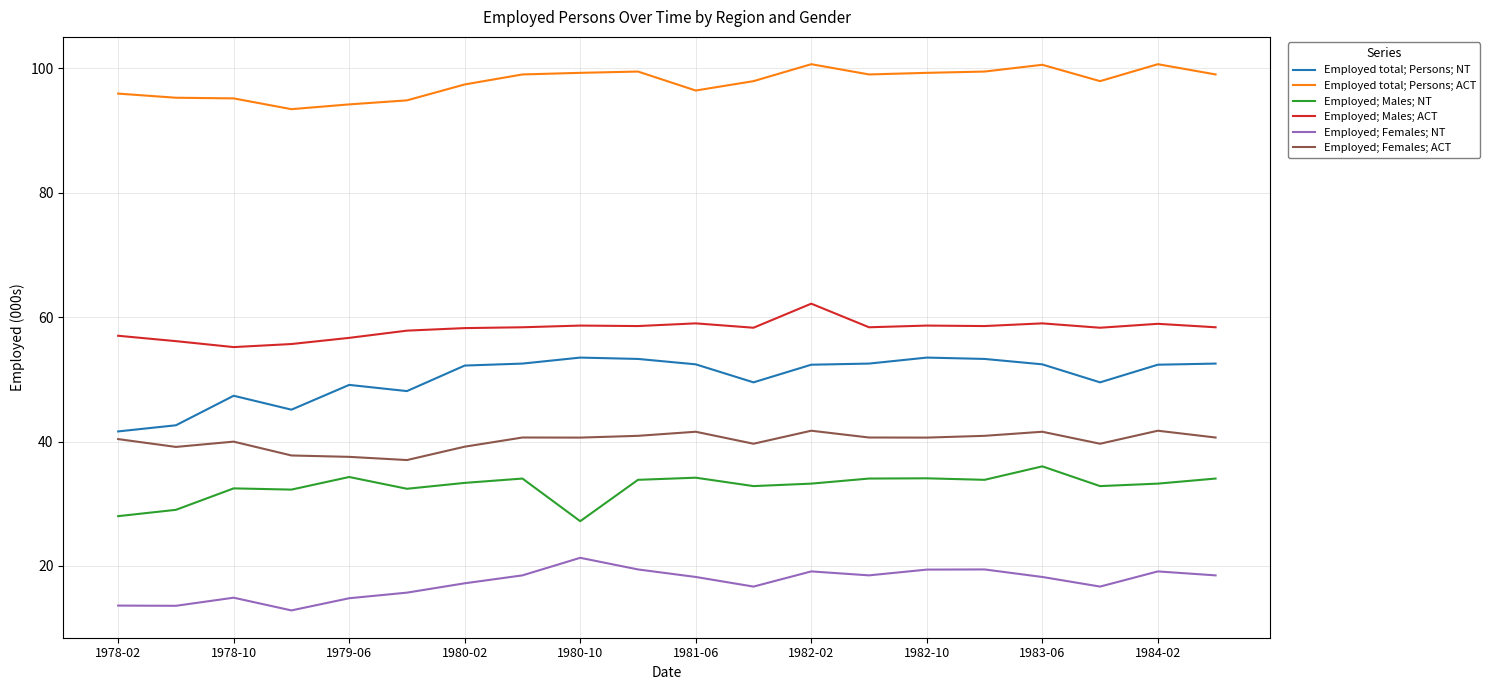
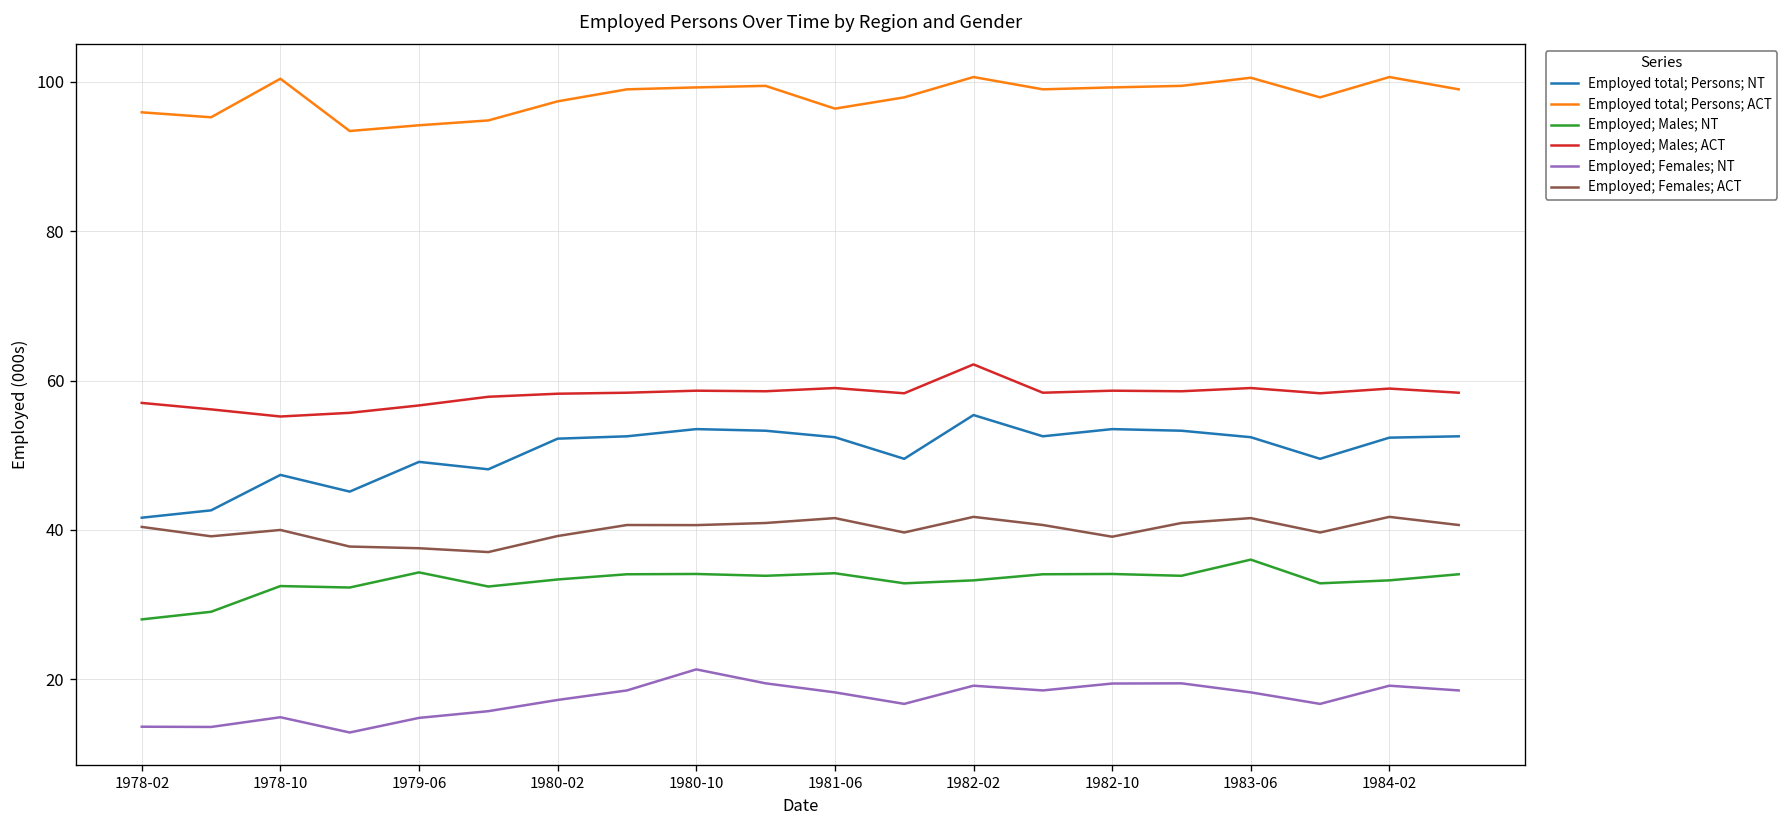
  {
    "Employed total; Persons; NT": {
      "1978-02": 42,
      "1978-10": 47,
      "1979-06": 49,
      "1980-02": 52,
      "1980-10": 53,
      "1981-06": 52,
-     "1982-02": 52,
+     "1982-02": 55,
      "1982-10": 53,
      "1983-06": 52,
      "1984-02": 52
    },
    "Employed total; Persons; ACT": {
      "1978-02": 96,
-     "1978-10": 95,
+     "1978-10": 100,
      "1979-06": 94,
      "1980-02": 97,
      "1980-10": 99,
      "1981-06": 96,
      "1982-02": 101,
      "1982-10": 99,
      "1983-06": 101,
      "1984-02": 101
    },
    "Employed; Males; NT": {
      "1978-02": 28,
      "1978-10": 32,
      "1979-06": 34,
      "1980-02": 33,
-     "1980-10": 27,
+     "1980-10": 34,
      "1981-06": 34,
      "1982-02": 33,
      "1982-10": 34,
      "1983-06": 36,
      "1984-02": 33
    },
    "Employed; Males; ACT": {
      "1978-02": 57,
      "1978-10": 55,
      "1979-06": 57,
      "1980-02": 58,
      "1980-10": 59,
      "1981-06": 59,
      "1982-02": 62,
      "1982-10": 59,
      "1983-06": 59,
      "1984-02": 59
    },
    "Employed; Females; NT": {
      "1978-02": 14,
      "1978-10": 15,
      "1979-06": 15,
      "1980-02": 17,
      "1980-10": 21,
      "1981-06": 18,
      "1982-02": 19,
      "1982-10": 19,
      "1983-06": 18,
      "1984-02": 19
    },
    "Employed; Females; ACT": {
      "1978-02": 40,
      "1978-10": 40,
      "1979-06": 38,
      "1980-02": 39,
      "1980-10": 41,
      "1981-06": 42,
      "1982-02": 42,
-     "1982-10": 41,
+     "1982-10": 39,
      "1983-06": 42,
      "1984-02": 42
    }
  }
